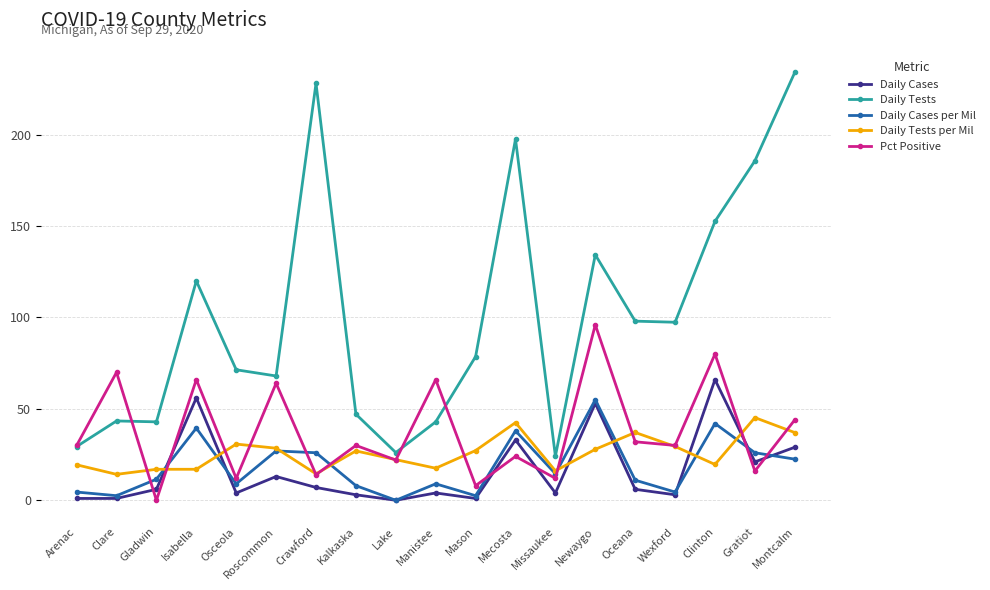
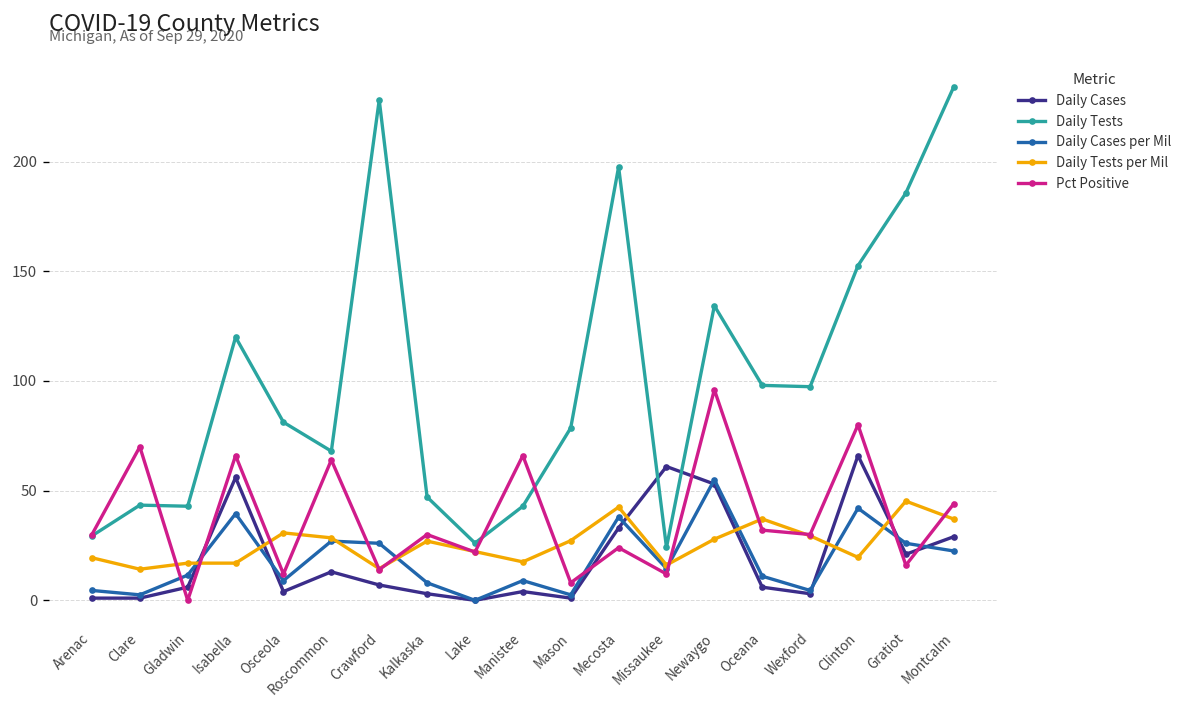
  {
    "Daily Cases": {
      "Arenac": 1,
      "Clare": 1,
      "Gladwin": 6,
      "Isabella": 56,
      "Osceola": 4,
      "Roscommon": 13,
      "Crawford": 7,
      "Kalkaska": 3,
      "Manistee": 4,
      "Mason": 1,
      "Mecosta": 33,
-     "Missaukee": 4,
+     "Missaukee": 61,
      "Newaygo": 53,
      "Oceana": 6,
      "Wexford": 3,
      "Clinton": 66,
      "Gratiot": 21,
      "Montcalm": 29
    },
    "Daily Tests": {
      "Clare": 43,
      "Gladwin": 43,
      "Isabella": 120,
-     "Osceola": 71,
+     "Osceola": 81,
      "Roscommon": 68,
      "Crawford": 228,
      "Kalkaska": 47,
      "Lake": 26,
      "Manistee": 43,
      "Mason": 79,
      "Mecosta": 198,
      "Missaukee": 24,
      "Newaygo": 134,
      "Oceana": 98,
      "Wexford": 97,
      "Clinton": 153,
      "Gratiot": 186,
      "Montcalm": 234
    },
    "Daily Cases per Mil": {
      "Arenac": 5,
      "Clare": 3,
      "Gladwin": 12,
      "Isabella": 40,
      "Osceola": 9,
      "Roscommon": 27,
      "Crawford": 26,
      "Kalkaska": 8,
      "Manistee": 9,
      "Mason": 3,
      "Mecosta": 38,
      "Missaukee": 15,
      "Newaygo": 55,
      "Oceana": 11,
      "Wexford": 5,
      "Clinton": 42,
      "Gratiot": 26,
      "Montcalm": 23
    },
    "Daily Tests per Mil": {
      "Arenac": 19,
      "Clare": 14,
      "Gladwin": 17,
      "Isabella": 17,
      "Osceola": 31,
      "Roscommon": 28,
      "Kalkaska": 27,
      "Manistee": 18,
      "Mason": 27,
      "Mecosta": 42,
      "Missaukee": 16,
      "Newaygo": 28,
      "Oceana": 37,
      "Clinton": 20,
      "Gratiot": 45,
      "Montcalm": 37
    },
    "Pct Positive": {
      "Clare": 70,
      "Gladwin": 0,
      "Isabella": 66,
      "Osceola": 12,
      "Roscommon": 64,
      "Kalkaska": 30,
      "Manistee": 66,
      "Mason": 8,
      "Mecosta": 24,
      "Missaukee": 12,
      "Newaygo": 96,
      "Oceana": 32,
      "Clinton": 80,
      "Gratiot": 16,
      "Montcalm": 44
    }
  }
